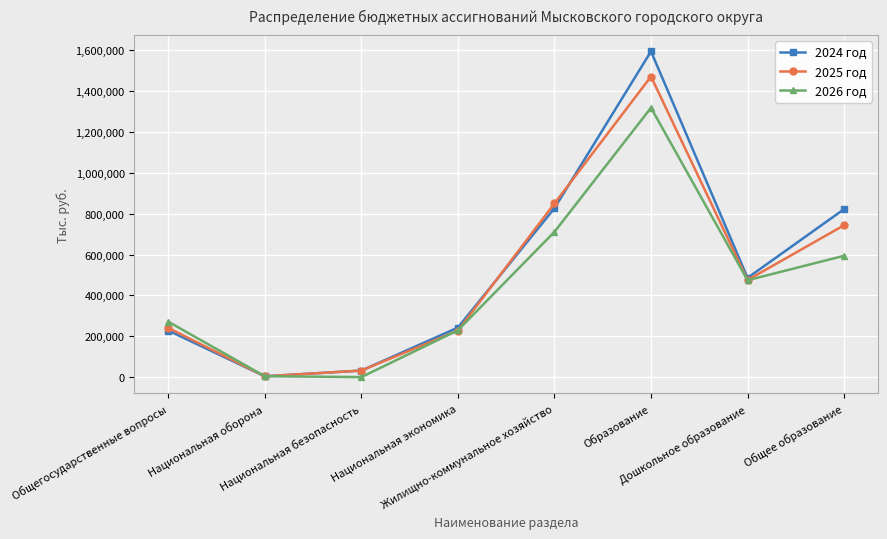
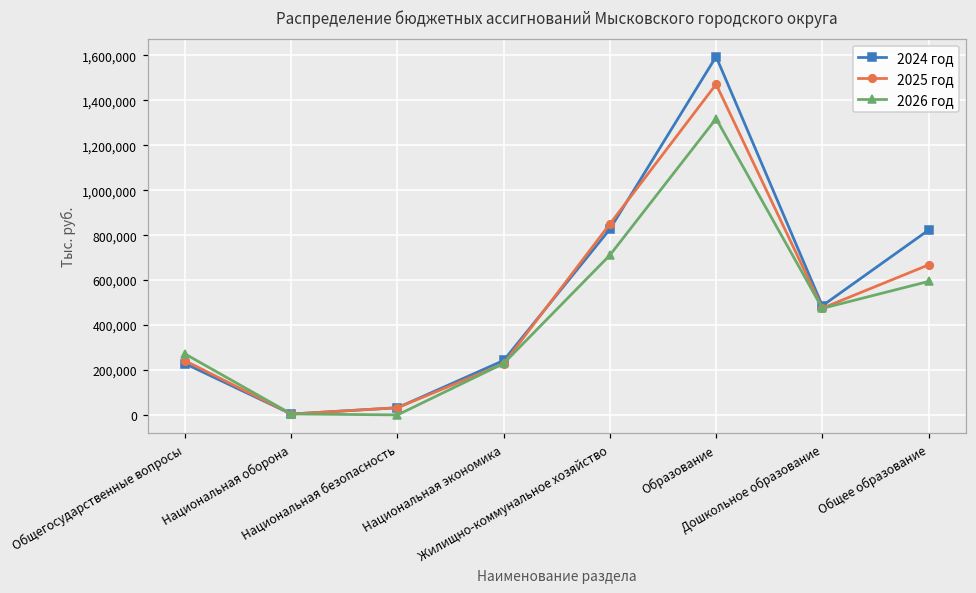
  {
    "2024 год": {
      "Общегосударственные вопросы": "230,000",
      "Национальная экономика": "240,000",
      "Жилищно-коммунальное хозяйство": "830,000",
      "Образование": "1,590,000",
      "Общее образование": "820,000"
    },
    "2025 год": {
      "Общегосударственные вопросы": "240,000",
      "Жилищно-коммунальное хозяйство": "850,000",
      "Образование": "1,470,000",
-     "Общее образование": "740,000"
+     "Общее образование": "670,000"
    },
    "2026 год": {
      "Общегосударственные вопросы": "270,000",
      "Национальная безопасность": "0",
      "Жилищно-коммунальное хозяйство": "710,000",
      "Образование": "1,320,000",
      "Общее образование": "590,000"
    }
  }
